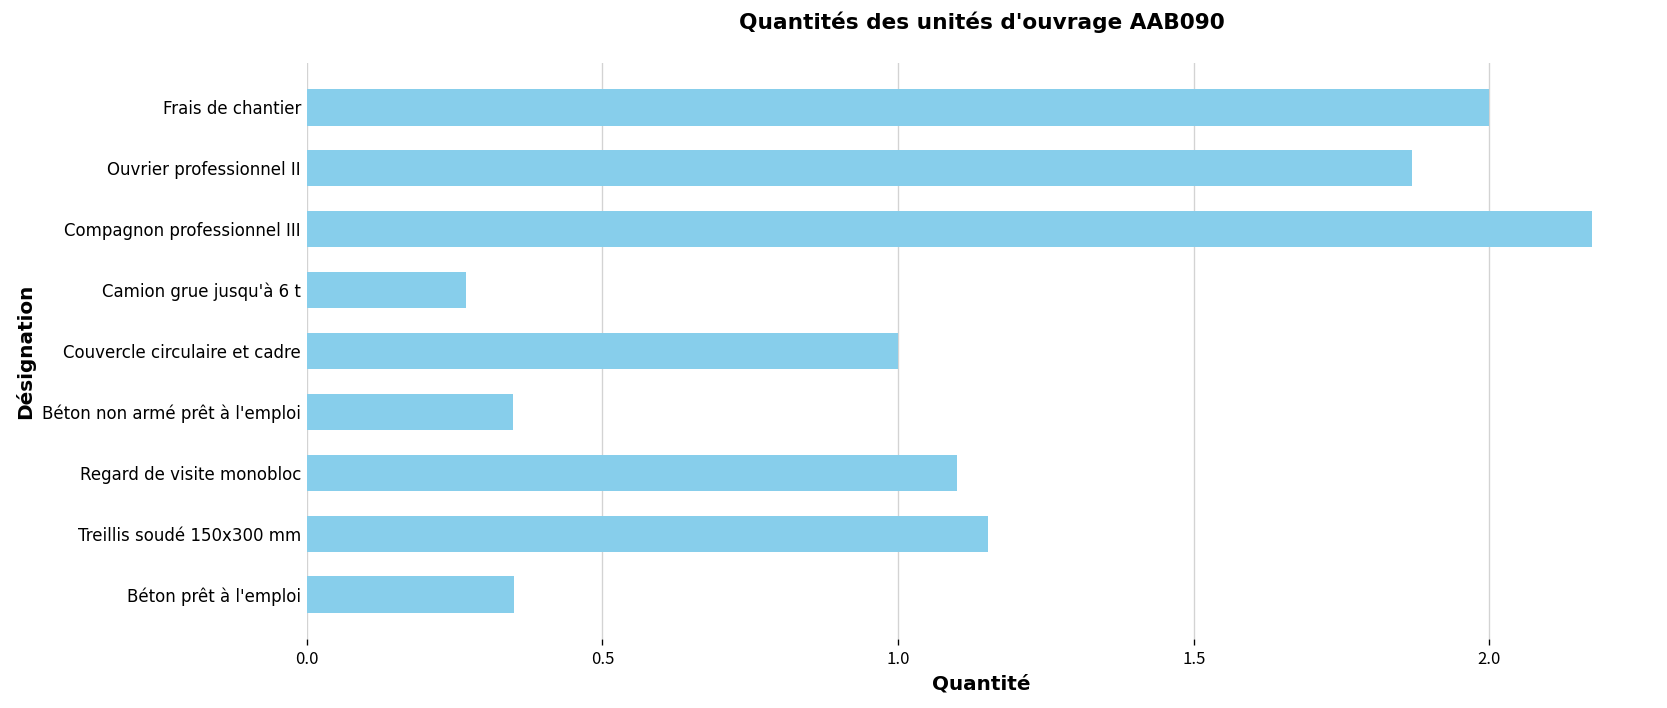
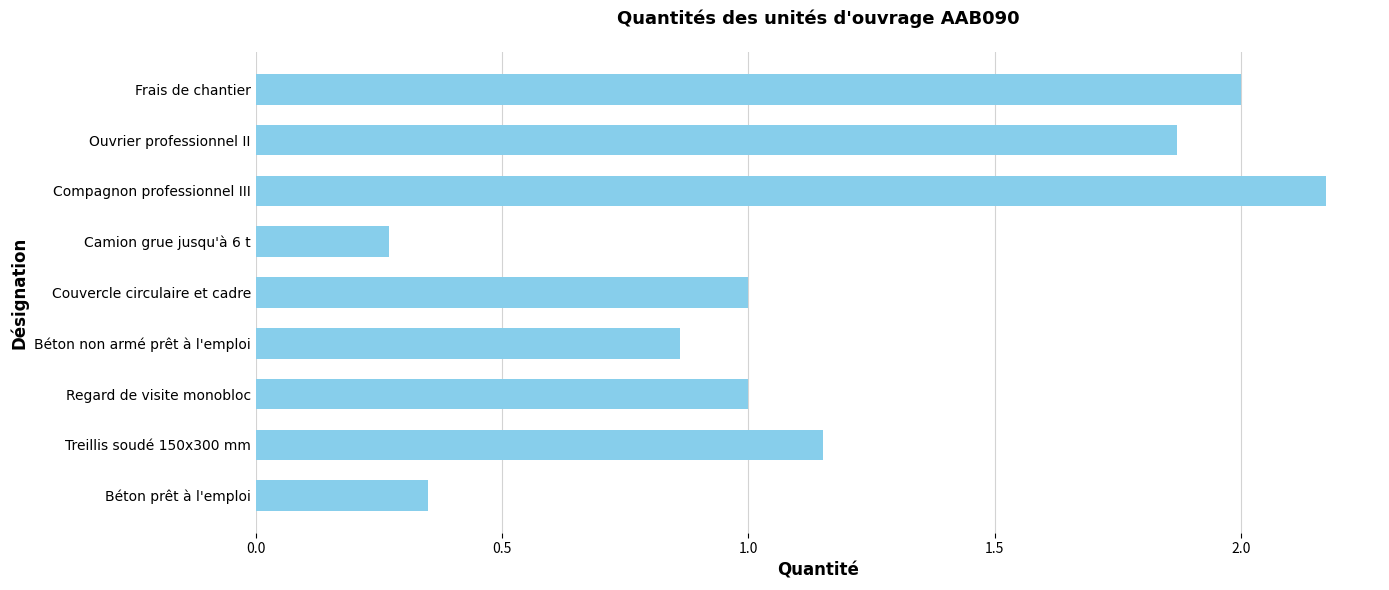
  {
    "Frais de chantier": 2.00,
    "Ouvrier professionnel II": 1.87,
    "Compagnon professionnel III": 2.17,
    "Camion grue jusqu'à 6 t": 0.27,
    "Couvercle circulaire et cadre": 1.00,
-   "Béton non armé prêt à l'emploi": 0.35,
-   "Regard de visite monobloc": 1.1,
+   "Béton non armé prêt à l'emploi": 0.86,
+   "Regard de visite monobloc": 1.0,
    "Treillis soudé 150x300 mm": 1.15,
    "Béton prêt à l'emploi": 0.35
  }
